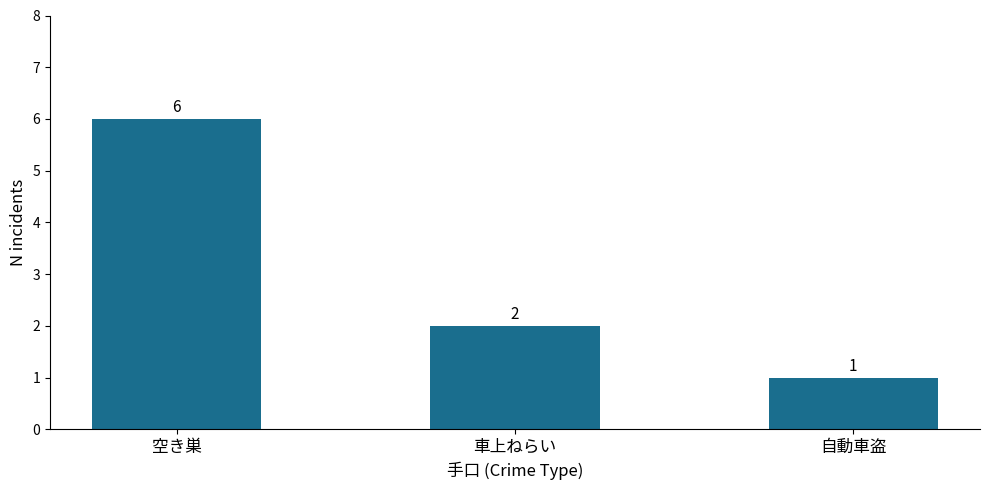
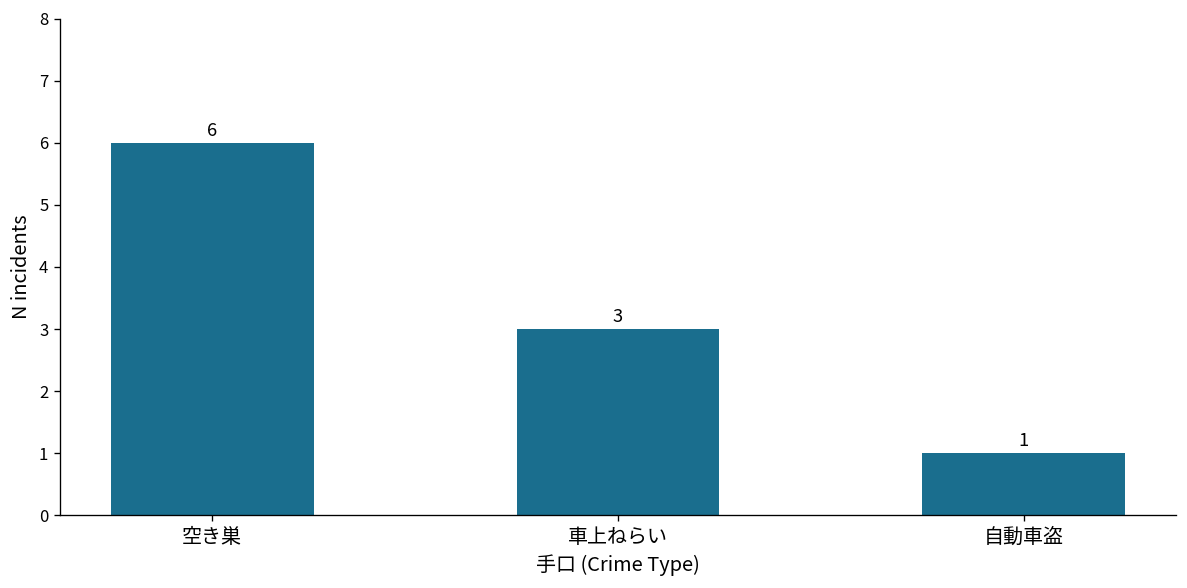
  {
    "空き巣": 6,
-   "車上ねらい": 2,
+   "車上ねらい": 3,
    "自動車盗": 1
  }
